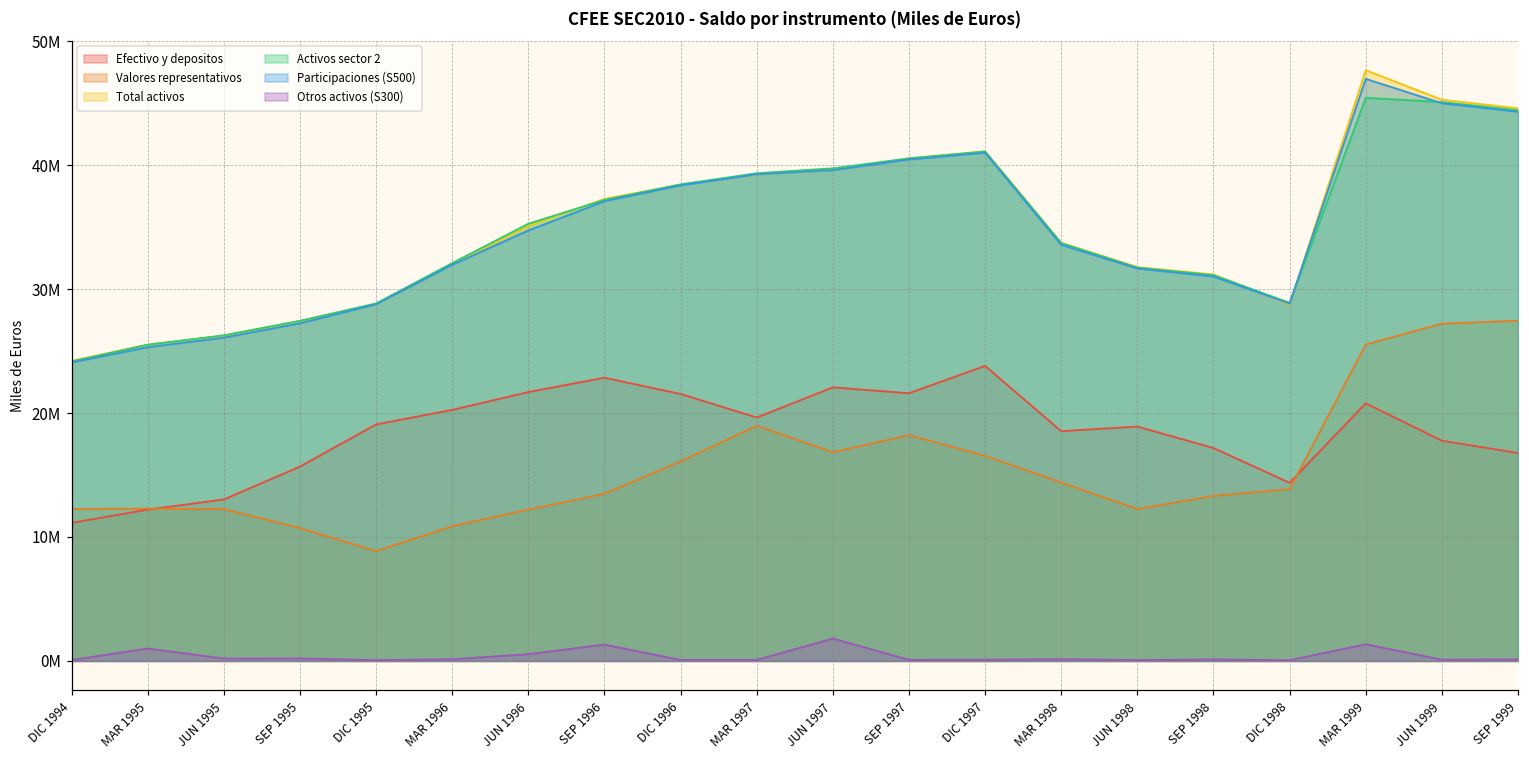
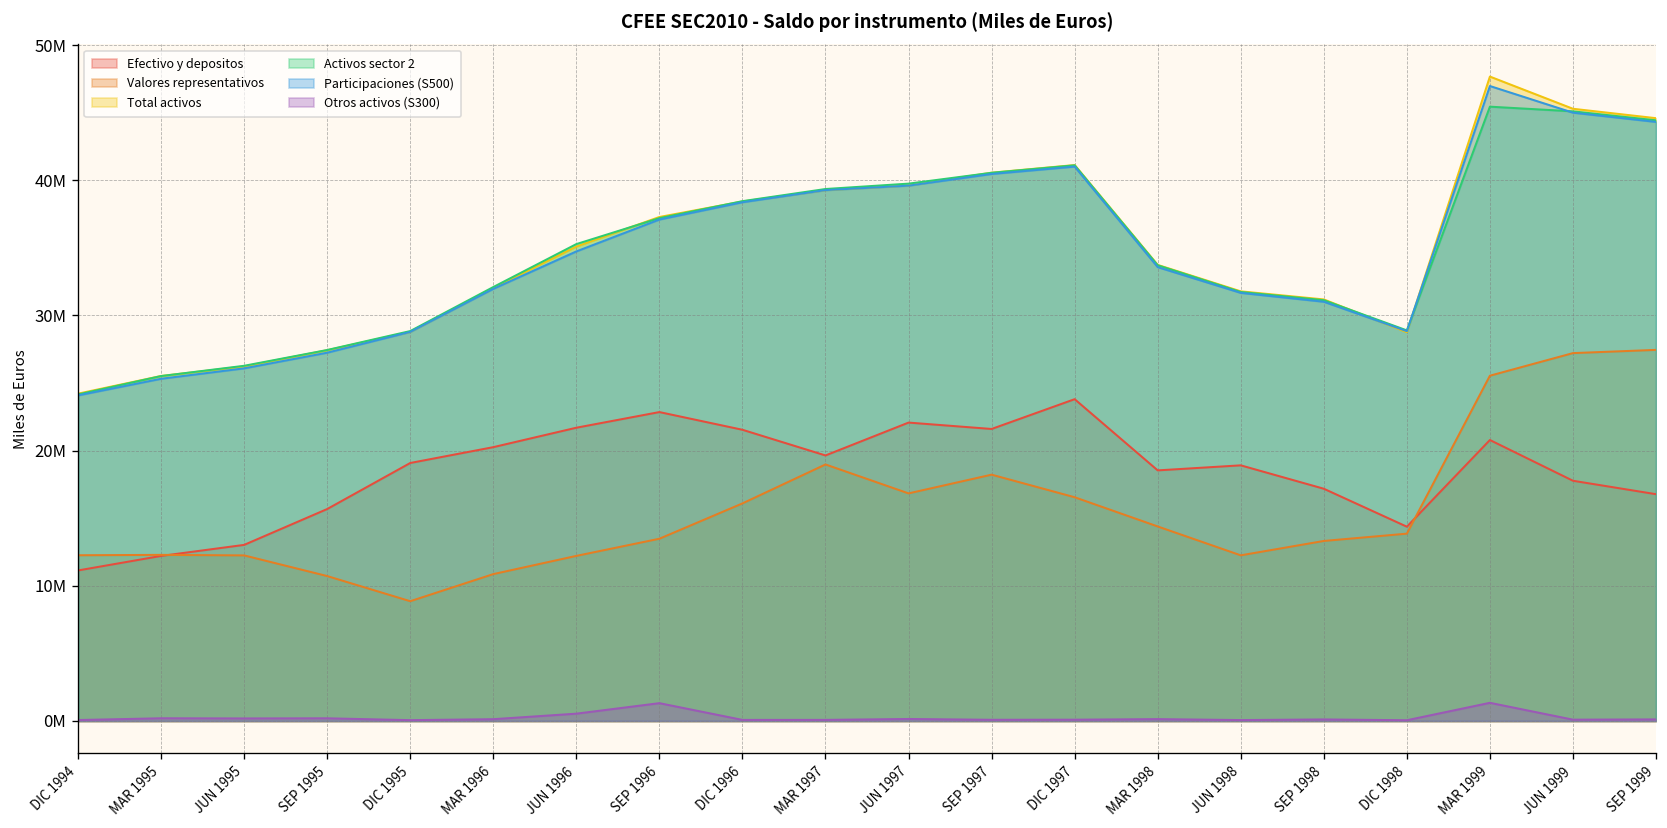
  {
    "Activos sector 2": {
      "MAR 1999": 45400000
    },
    "Participaciones (S500)": {
      "JUN 1996": 34700000,
      "MAR 1999": 47000000
    },
    "Otros activos (S300)": {
      "DIC 1994": 100000,
-     "MAR 1995": 1000000,
+     "MAR 1995": 200000,
      "JUN 1995": 200000,
      "SEP 1995": 200000,
      "DIC 1995": 100000,
      "MAR 1996": 100000,
      "JUN 1996": 500000,
      "SEP 1996": 1300000,
      "DIC 1996": 100000,
      "MAR 1997": 100000,
-     "JUN 1997": 1800000,
+     "JUN 1997": 100000,
      "SEP 1997": 100000,
      "DIC 1997": 100000,
      "MAR 1998": 100000,
      "JUN 1998": 100000,
      "SEP 1998": 100000,
      "DIC 1998": 100000,
      "MAR 1999": 1300000,
      "JUN 1999": 100000,
      "SEP 1999": 100000
    }
  }
